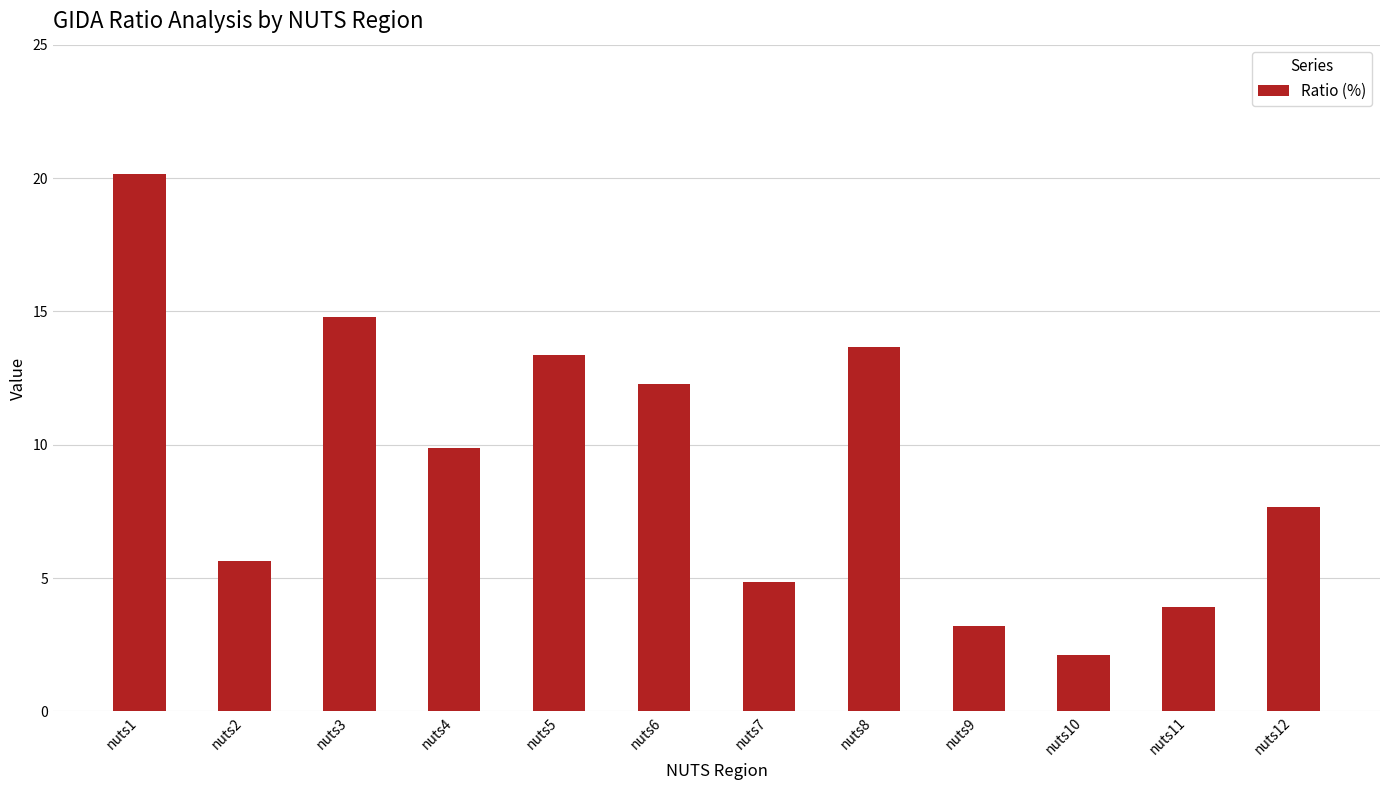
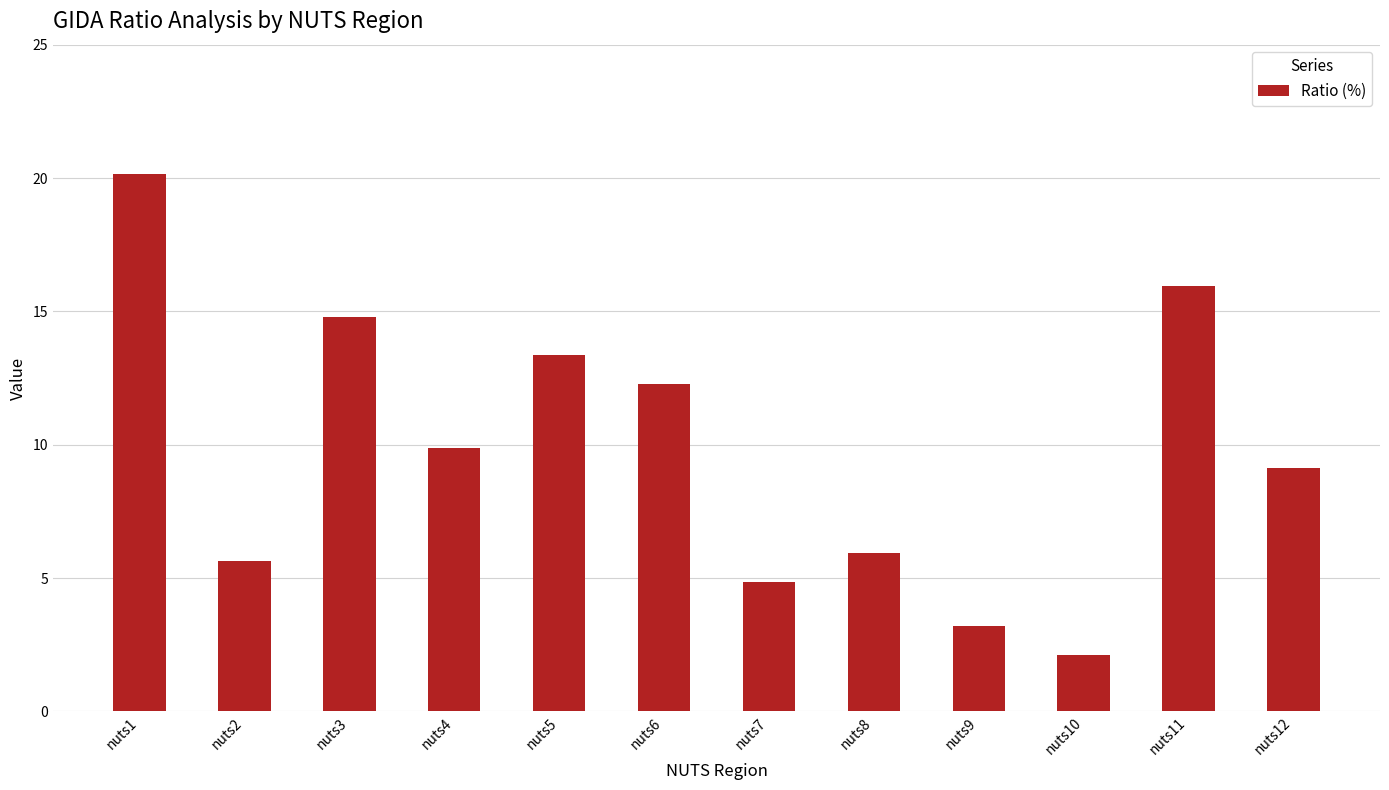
  {
    "nuts1": 20.2,
    "nuts2": 5.6,
    "nuts3": 14.8,
    "nuts4": 9.9,
    "nuts5": 13.4,
    "nuts6": 12.3,
    "nuts7": 4.9,
-   "nuts8": 13.7,
+   "nuts8": 5.9,
    "nuts9": 3.2,
    "nuts10": 2.1,
-   "nuts11": 3.9,
-   "nuts12": 7.7
+   "nuts11": 16.0,
+   "nuts12": 9.1
  }
